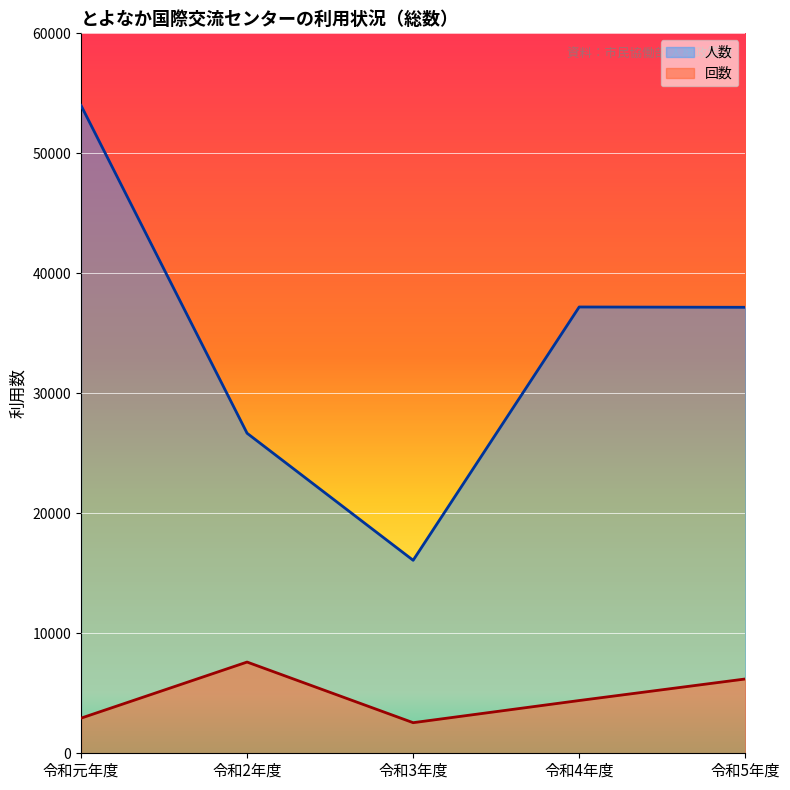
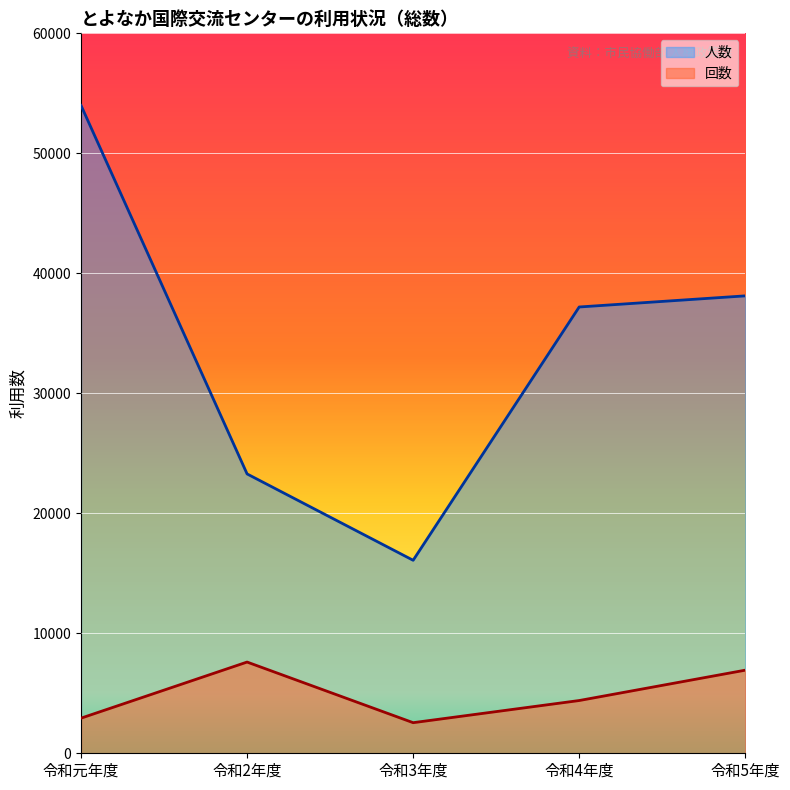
  {
    "人数": {
      "令和元年度": 54000,
-     "令和2年度": 26700,
+     "令和2年度": 23300,
      "令和3年度": 16100,
      "令和4年度": 37200,
-     "令和5年度": 37200
+     "令和5年度": 38100
    },
    "回数": {
      "令和元年度": 2900,
      "令和2年度": 7600,
      "令和3年度": 2600,
      "令和4年度": 4400,
-     "令和5年度": 6200
+     "令和5年度": 6900
    }
  }
